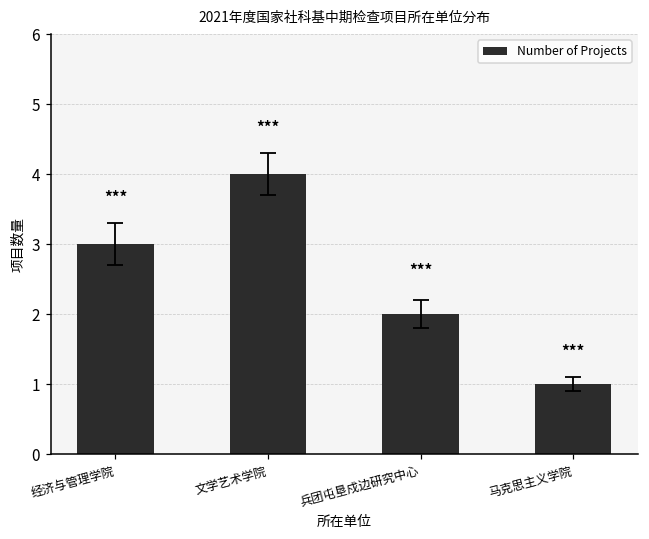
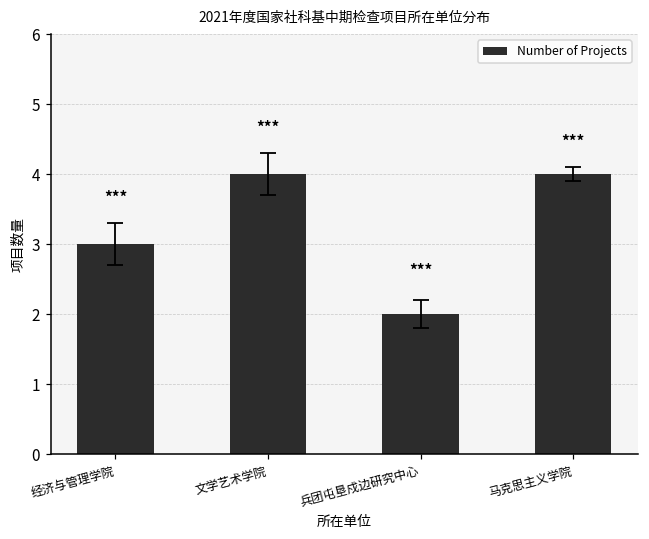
  {
    "Number of Projects": {
      "经济与管理学院": 3,
      "文学艺术学院": 4,
      "兵团屯垦戍边研究中心": 2,
-     "马克思主义学院": 1
+     "马克思主义学院": 4
    }
  }
